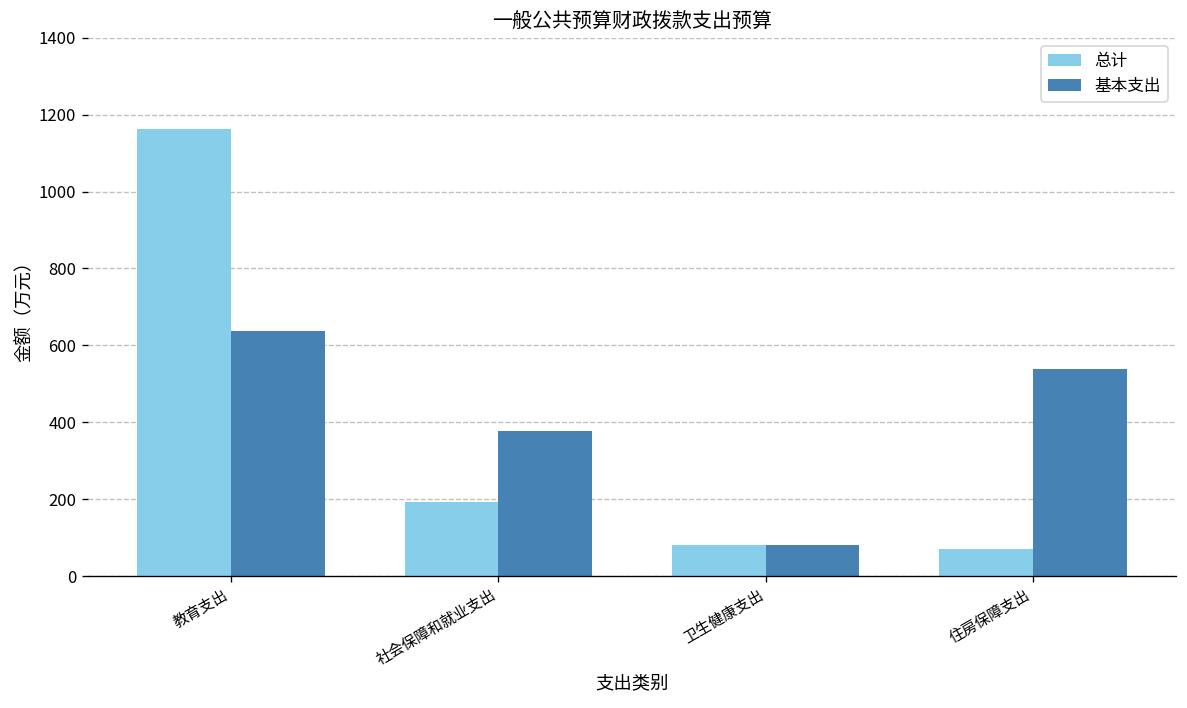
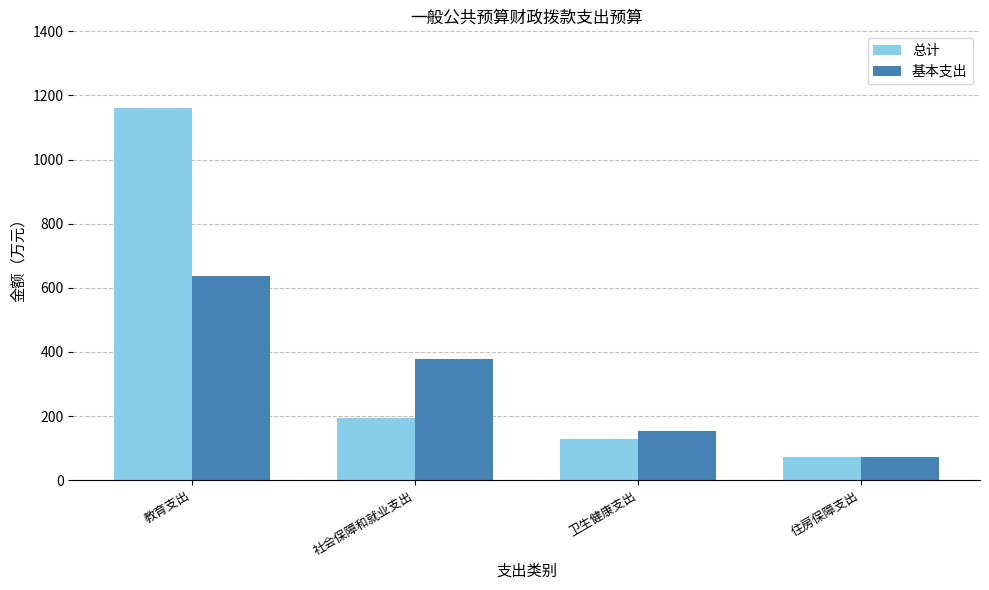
  {
    "总计": {
      "教育支出": 1160,
      "社会保障和就业支出": 190,
-     "卫生健康支出": 80,
+     "卫生健康支出": 130,
      "住房保障支出": 70
    },
    "基本支出": {
      "教育支出": 640,
      "社会保障和就业支出": 380,
-     "卫生健康支出": 80,
-     "住房保障支出": 540
+     "卫生健康支出": 150,
+     "住房保障支出": 70
    }
  }
